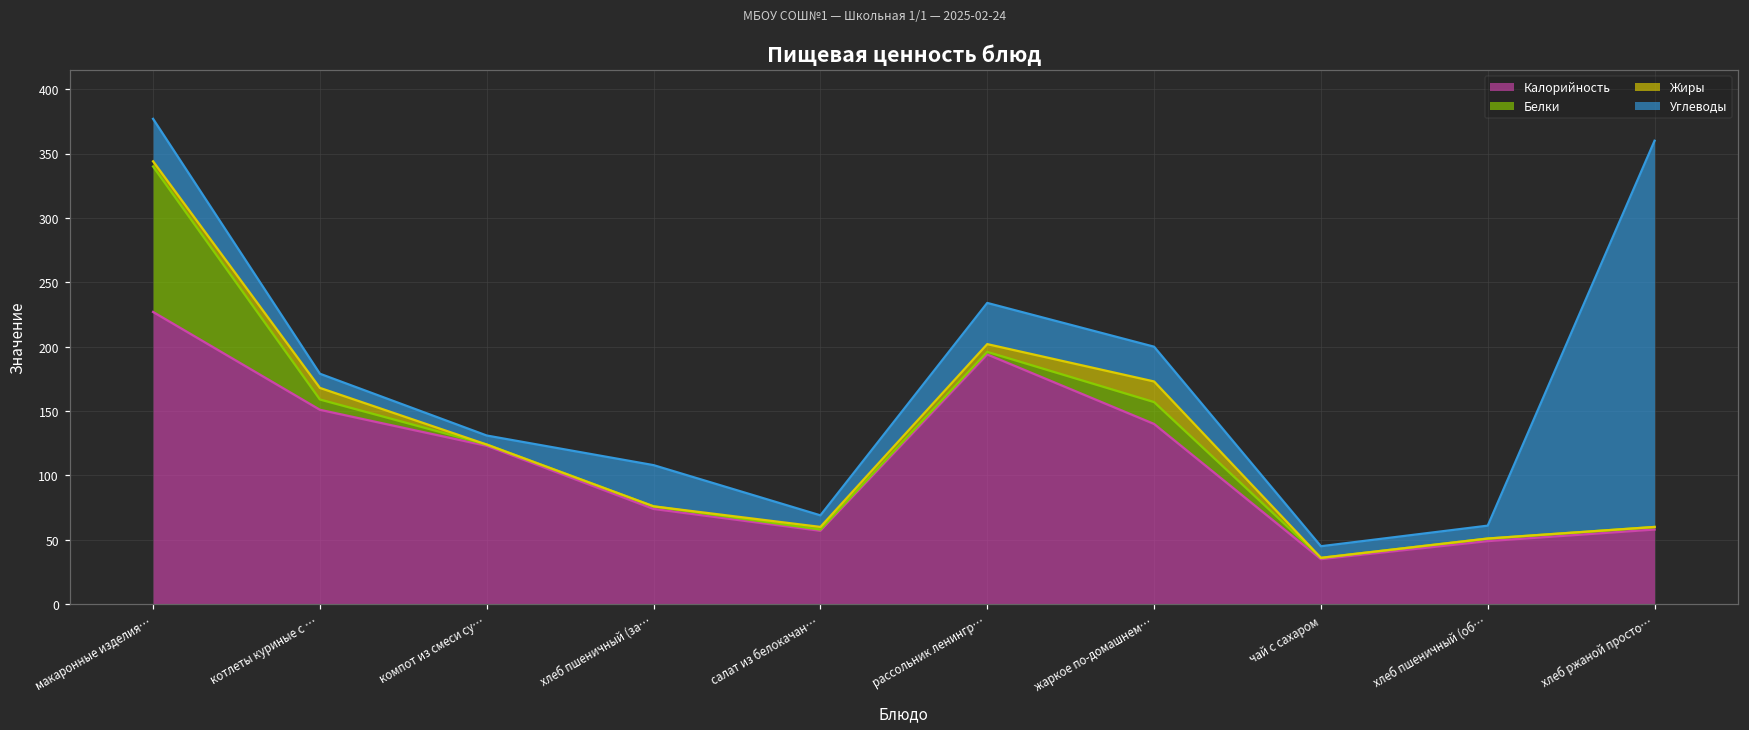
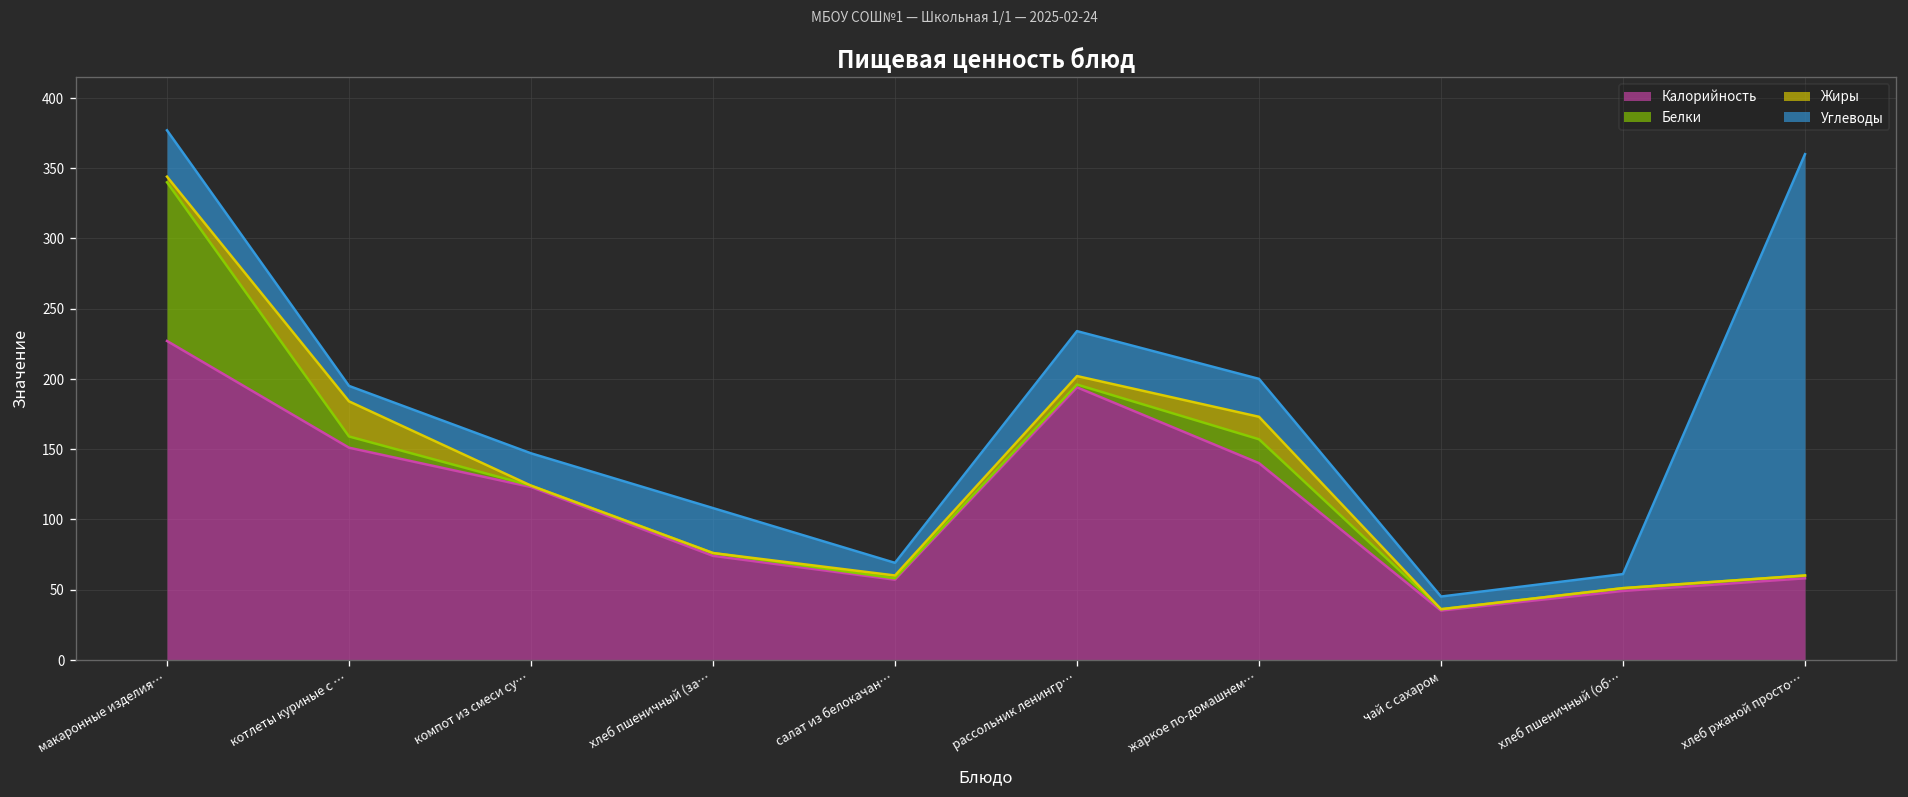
  {
    "Калорийность": {
      "макаронные изделия…": 227,
      "котлеты куриные с …": 151,
      "жаркое по-домашнем…": 140
    },
    "Белки": {
      "макаронные изделия…": 113,
      "котлеты куриные с …": 8,
      "жаркое по-домашнем…": 17
    },
    "Жиры": {
      "макаронные изделия…": 4,
-     "котлеты куриные с …": 9,
+     "котлеты куриные с …": 25,
      "рассольник ленингр…": 6,
      "жаркое по-домашнем…": 16
    },
    "Углеводы": {
      "макаронные изделия…": 33,
      "котлеты куриные с …": 11,
-     "компот из смеси су…": 7,
+     "компот из смеси су…": 23,
      "хлеб пшеничный (за…": 32,
      "салат из белокачан…": 9,
      "рассольник ленингр…": 32,
      "жаркое по-домашнем…": 27,
      "чай с сахаром": 9,
      "хлеб пшеничный (об…": 10,
      "хлеб ржаной просто…": 300
    }
  }
